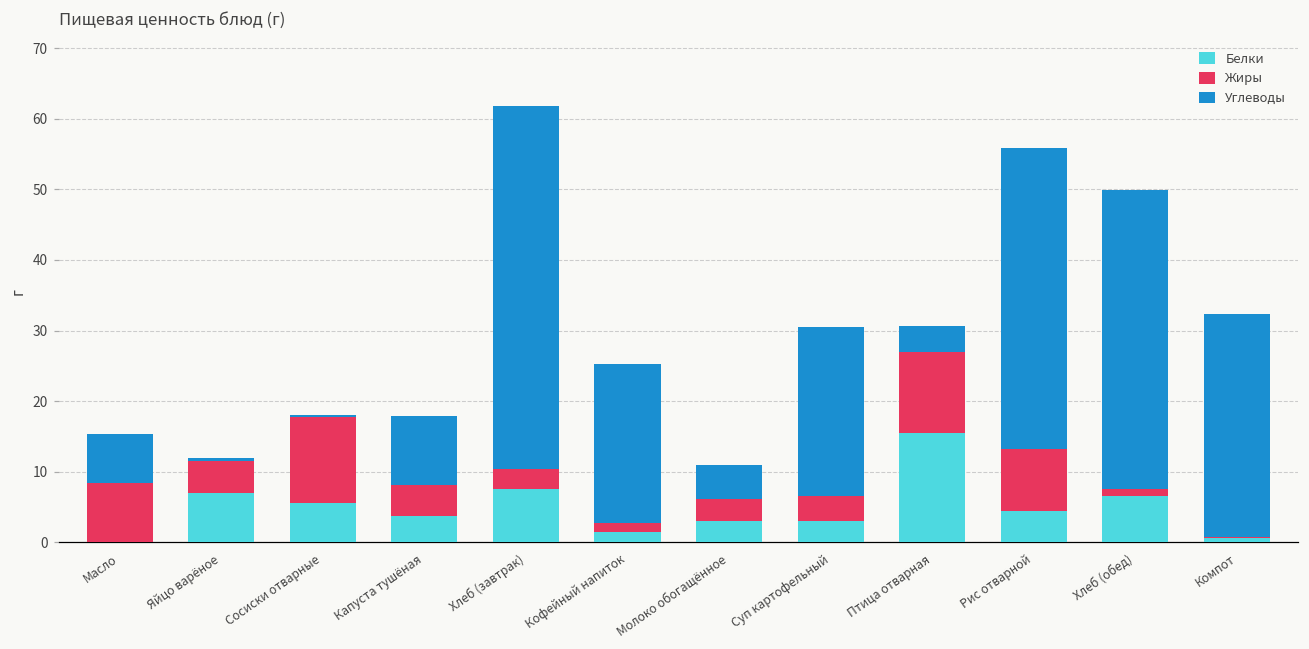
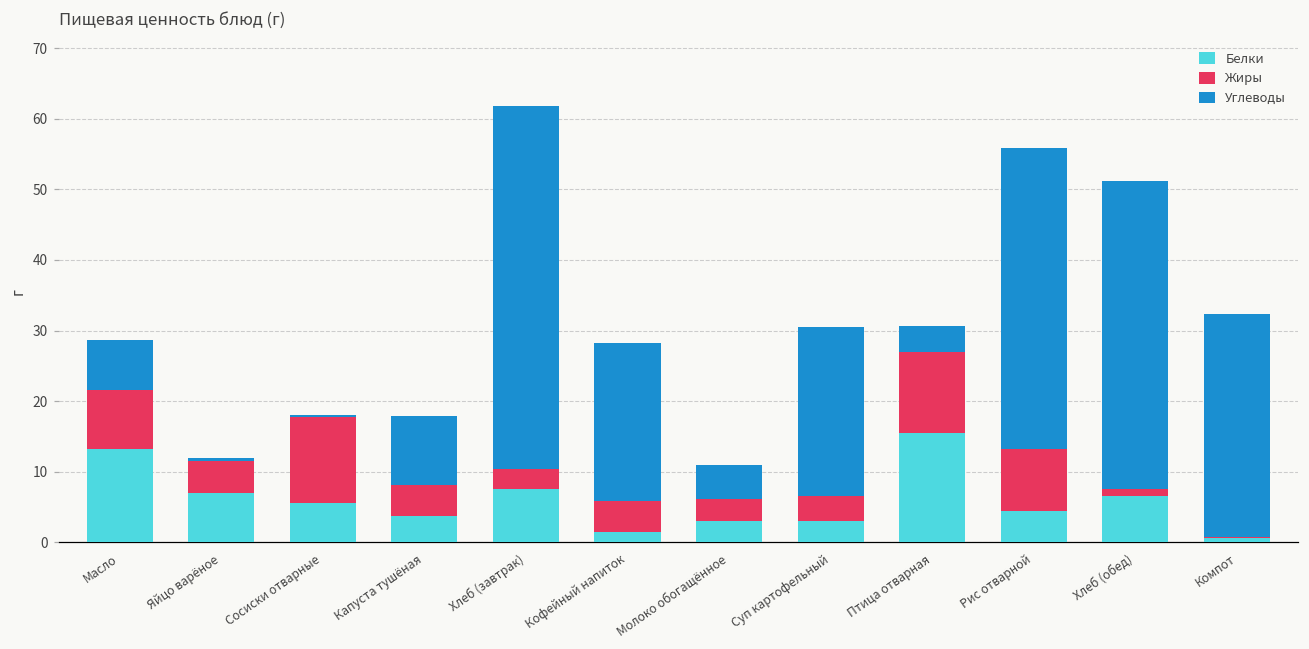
  {
    "Белки": {
-     "Масло": 0,
+     "Масло": 13,
      "Яйцо варёное": 7,
      "Сосиски отварные": 6,
      "Капуста тушёная": 4,
      "Хлеб (завтрак)": 8,
      "Кофейный напиток": 2,
      "Молоко обогащённое": 3,
      "Суп картофельный": 3,
      "Птица отварная": 16,
      "Рис отварной": 5,
      "Хлеб (обед)": 7,
      "Компот": 1
    },
    "Жиры": {
      "Масло": 8,
      "Яйцо варёное": 5,
      "Сосиски отварные": 12,
      "Капуста тушёная": 4,
      "Хлеб (завтрак)": 3,
-     "Кофейный напиток": 1,
+     "Кофейный напиток": 4,
      "Молоко обогащённое": 3,
      "Суп картофельный": 4,
      "Птица отварная": 12,
      "Рис отварной": 9,
      "Хлеб (обед)": 1
    },
    "Углеводы": {
      "Масло": 7,
      "Капуста тушёная": 10,
      "Хлеб (завтрак)": 51,
      "Кофейный напиток": 22,
      "Молоко обогащённое": 5,
      "Суп картофельный": 24,
      "Птица отварная": 4,
      "Рис отварной": 43,
-     "Хлеб (обед)": 42,
+     "Хлеб (обед)": 44,
      "Компот": 32
    }
  }
